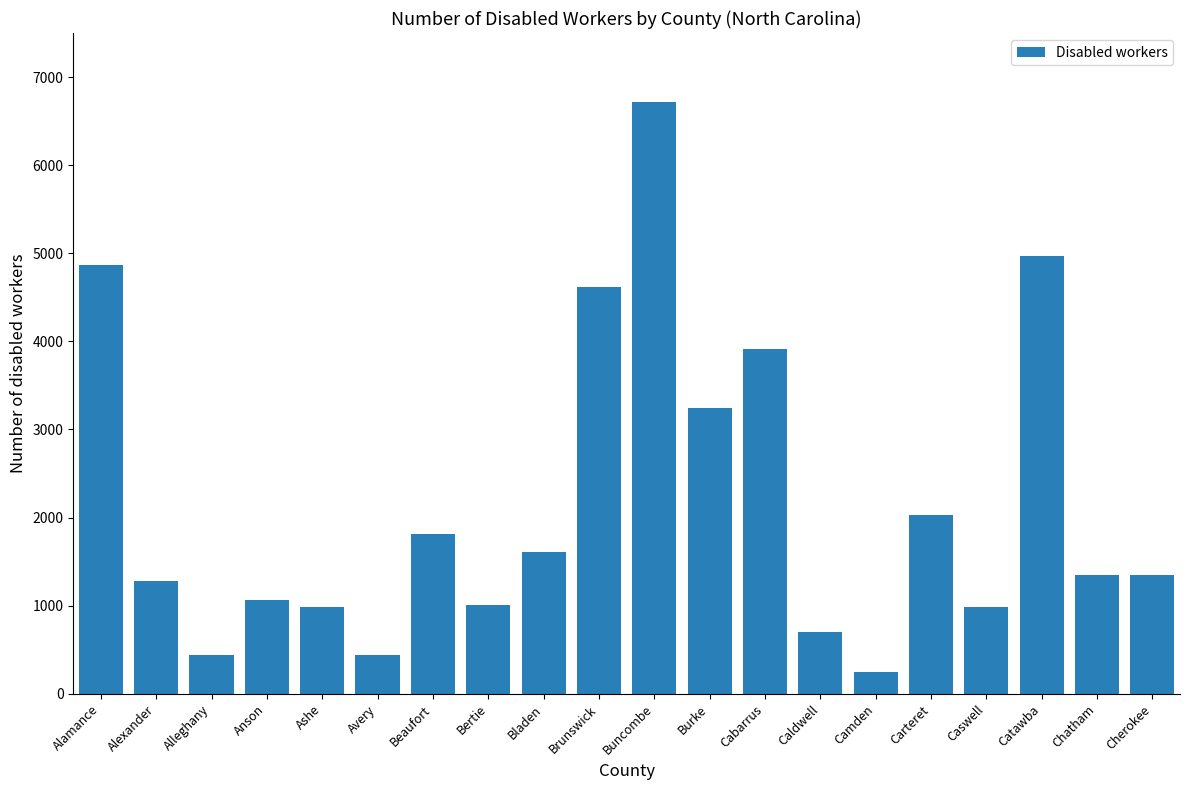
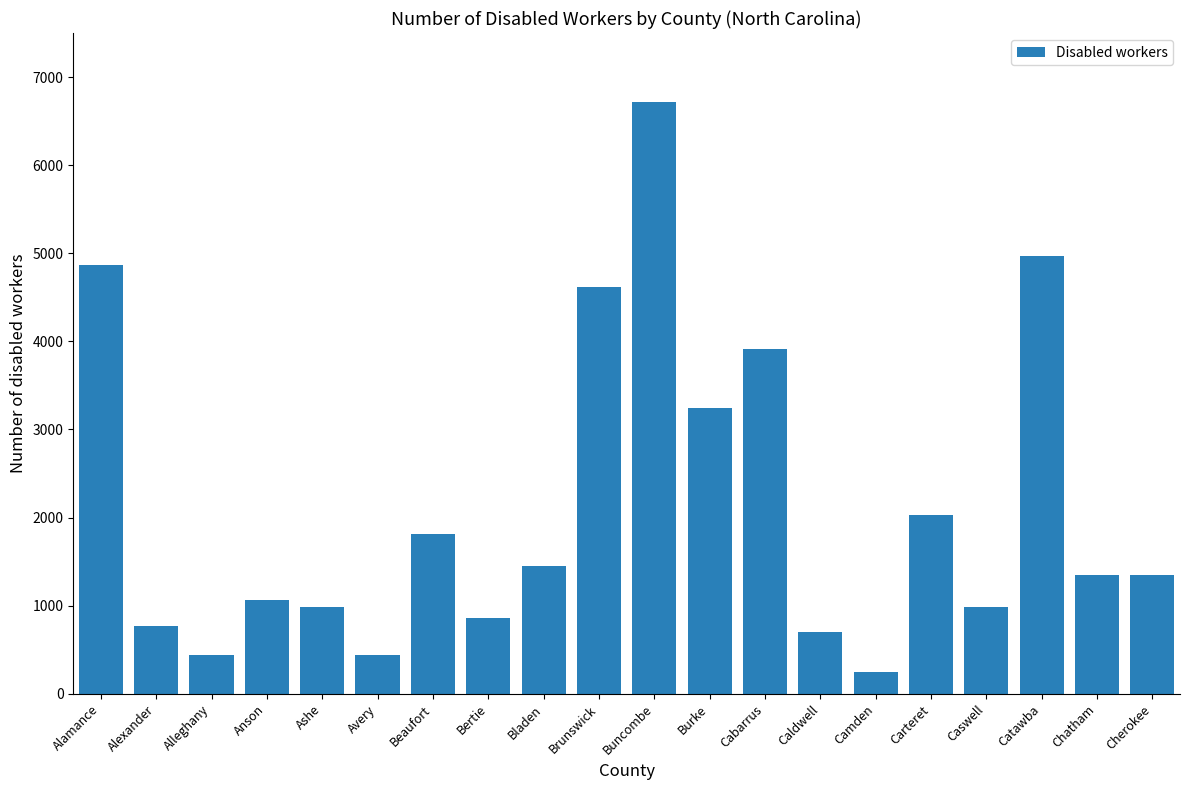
  {
    "Alamance": 4900,
-   "Alexander": 1300,
+   "Alexander": 800,
    "Alleghany": 400,
    "Anson": 1100,
    "Ashe": 1000,
    "Avery": 400,
    "Beaufort": 1800,
-   "Bertie": 1000,
-   "Bladen": 1600,
+   "Bertie": 900,
+   "Bladen": 1500,
    "Brunswick": 4600,
    "Buncombe": 6700,
    "Burke": 3200,
    "Cabarrus": 3900,
    "Caldwell": 700,
    "Camden": 300,
    "Carteret": 2000,
    "Caswell": 1000,
    "Catawba": 5000,
    "Chatham": 1300,
    "Cherokee": 1400
  }
